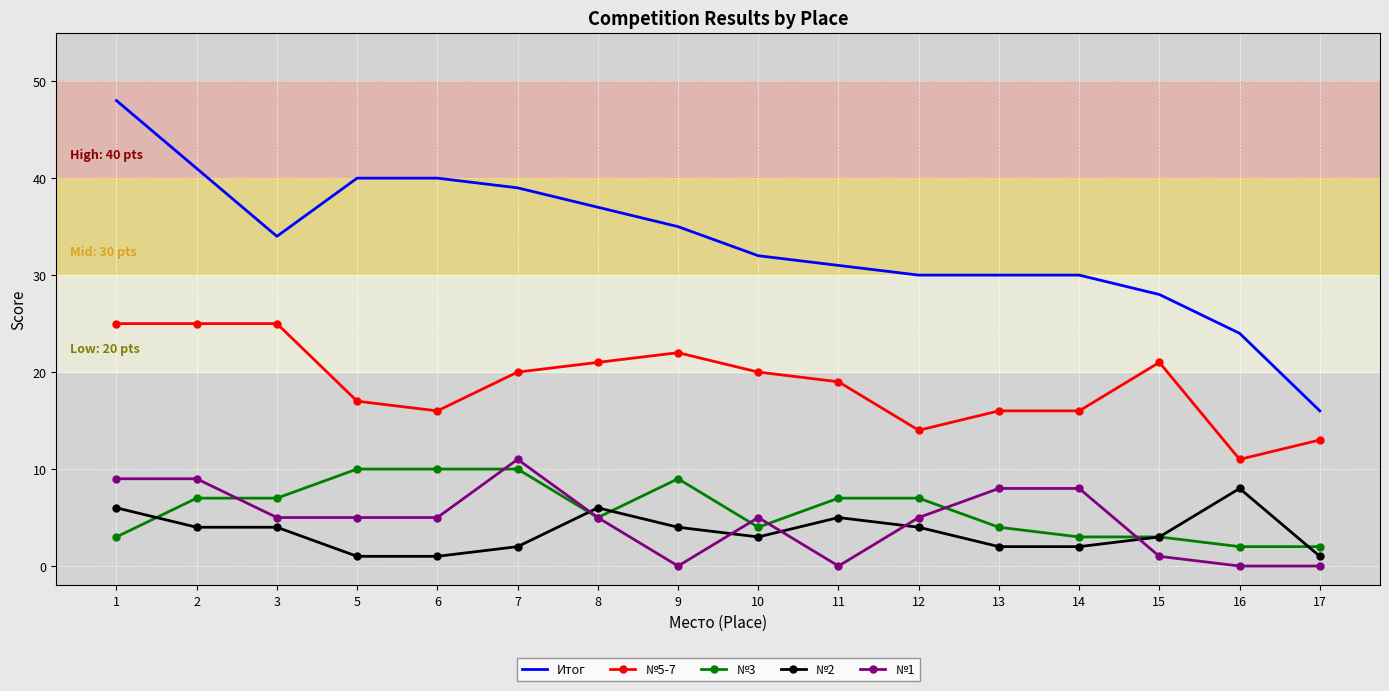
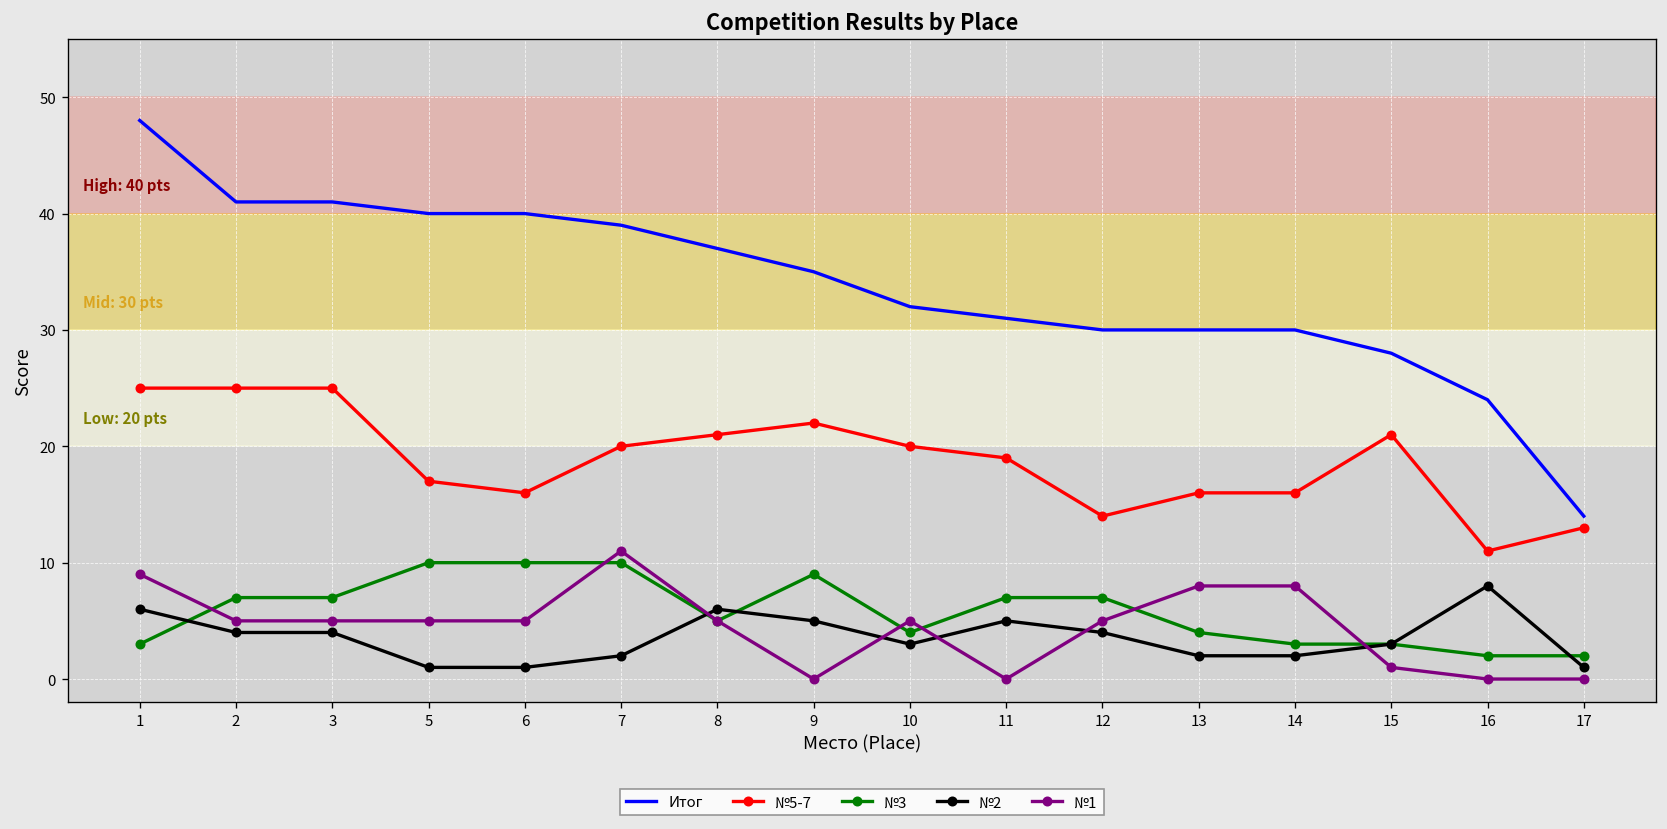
  {
    "Итог": {
      "1": 48,
      "2": 41,
-     "3": 34,
+     "3": 41,
      "5": 40,
      "6": 40,
      "7": 39,
      "8": 37,
      "9": 35,
      "10": 32,
      "11": 31,
      "12": 30,
      "13": 30,
      "14": 30,
      "15": 28,
      "16": 24,
-     "17": 16
+     "17": 14
    },
    "№5-7": {
      "2": 25,
      "3": 25,
      "5": 17,
      "6": 16,
      "7": 20,
      "8": 21,
      "9": 22,
      "10": 20,
      "11": 19,
      "12": 14,
      "13": 16,
      "14": 16,
      "15": 21,
      "16": 11,
      "17": 13
    },
    "№3": {
      "1": 3,
      "2": 7,
      "3": 7,
      "5": 10,
      "6": 10,
      "7": 10,
      "9": 9,
      "10": 4,
      "11": 7,
      "12": 7,
      "13": 4,
      "14": 3,
      "16": 2,
      "17": 2
    },
    "№2": {
      "1": 6,
      "2": 4,
      "3": 4,
      "5": 1,
      "6": 1,
      "7": 2,
      "8": 6,
-     "9": 4,
+     "9": 5,
      "10": 3,
      "11": 5,
      "12": 4,
      "13": 2,
      "14": 2,
      "16": 8,
      "17": 1
    },
    "№1": {
      "1": 9,
-     "2": 9,
+     "2": 5,
      "3": 5,
      "5": 5,
      "6": 5,
      "7": 11,
      "9": 0,
      "10": 5,
      "11": 0,
      "12": 5,
      "13": 8,
      "14": 8,
      "15": 1,
      "16": 0,
      "17": 0
    }
  }
